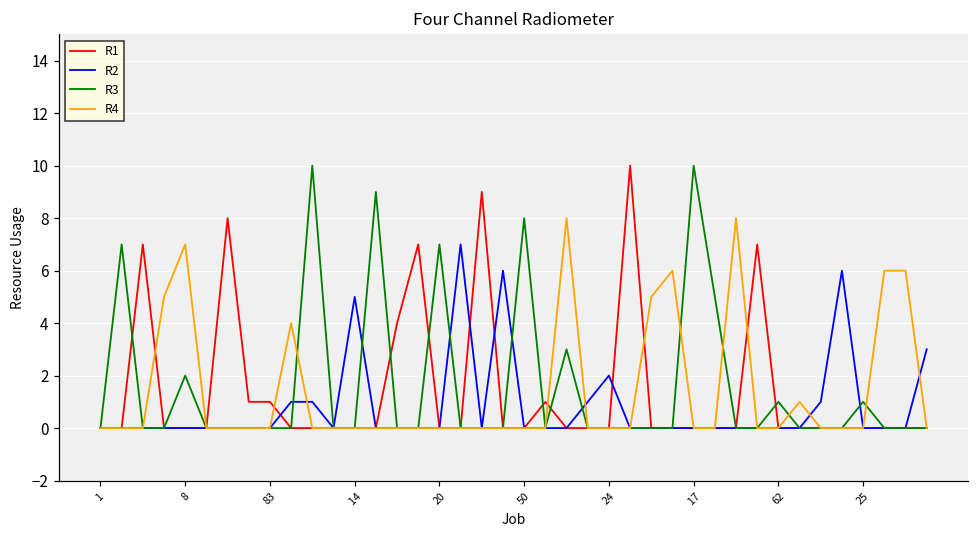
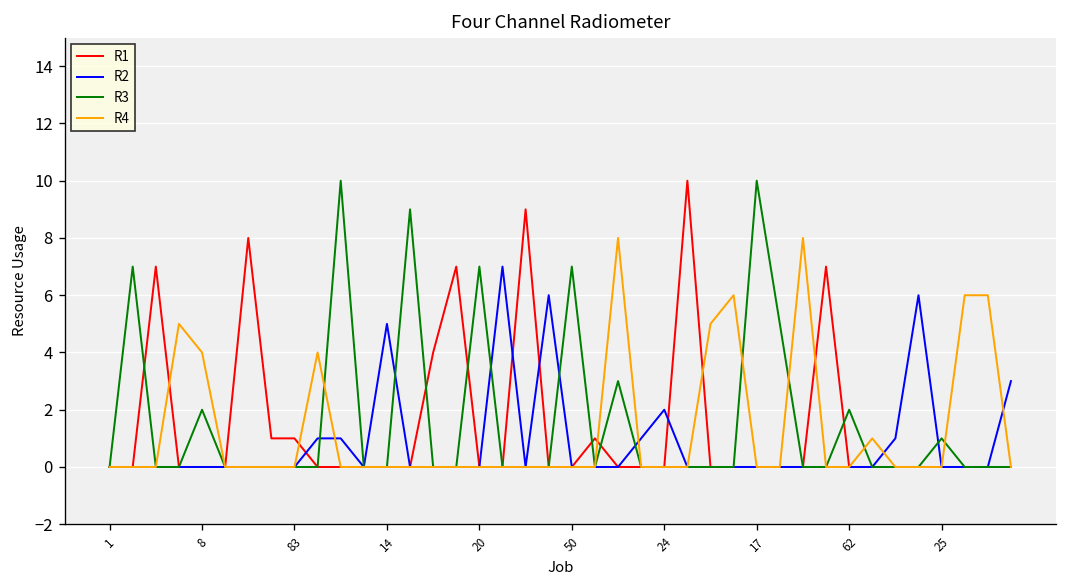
  {
    "R1": {
      "83": 1
    },
    "R2": {
      "24": 2
    },
    "R3": {
      "8": 2,
      "20": 7,
-     "50": 8,
-     "62": 1
+     "50": 7,
+     "62": 2
    },
    "R4": {
-     "8": 7
+     "8": 4
    }
  }
